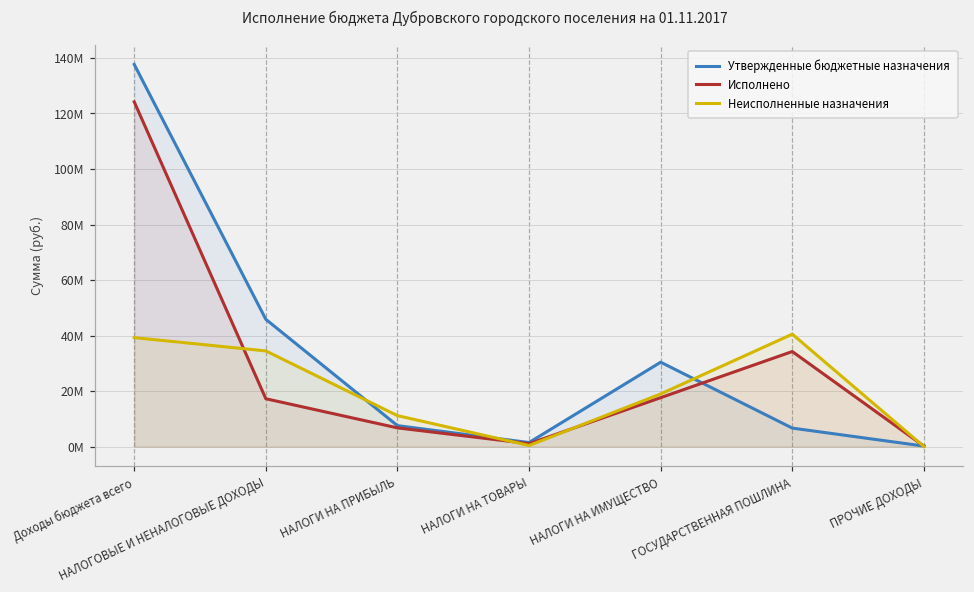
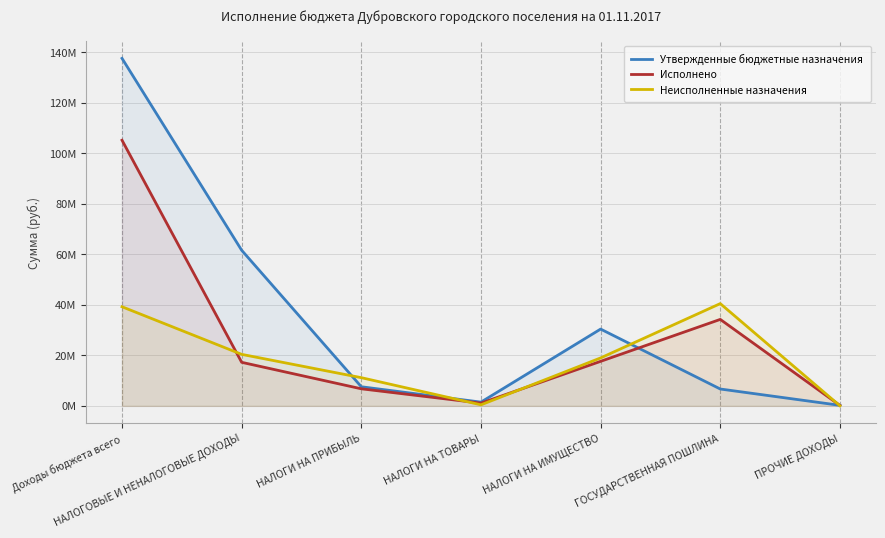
  {
    "Утвержденные бюджетные назначения": {
      "Доходы бюджета всего": 138000000,
-     "НАЛОГОВЫЕ И НЕНАЛОГОВЫЕ ДОХОДЫ": 46000000,
+     "НАЛОГОВЫЕ И НЕНАЛОГОВЫЕ ДОХОДЫ": 62000000,
      "НАЛОГИ НА ИМУЩЕСТВО": 30000000,
      "ГОСУДАРСТВЕННАЯ ПОШЛИНА": 7000000
    },
    "Исполнено": {
-     "Доходы бюджета всего": 124000000,
+     "Доходы бюджета всего": 105000000,
      "НАЛОГОВЫЕ И НЕНАЛОГОВЫЕ ДОХОДЫ": 17000000,
      "НАЛОГИ НА ИМУЩЕСТВО": 18000000,
      "ГОСУДАРСТВЕННАЯ ПОШЛИНА": 34000000
    },
    "Неисполненные назначения": {
      "Доходы бюджета всего": 39000000,
-     "НАЛОГОВЫЕ И НЕНАЛОГОВЫЕ ДОХОДЫ": 34000000,
+     "НАЛОГОВЫЕ И НЕНАЛОГОВЫЕ ДОХОДЫ": 20000000,
      "НАЛОГИ НА ПРИБЫЛЬ": 11000000,
      "НАЛОГИ НА ИМУЩЕСТВО": 19000000,
      "ГОСУДАРСТВЕННАЯ ПОШЛИНА": 41000000
    }
  }
